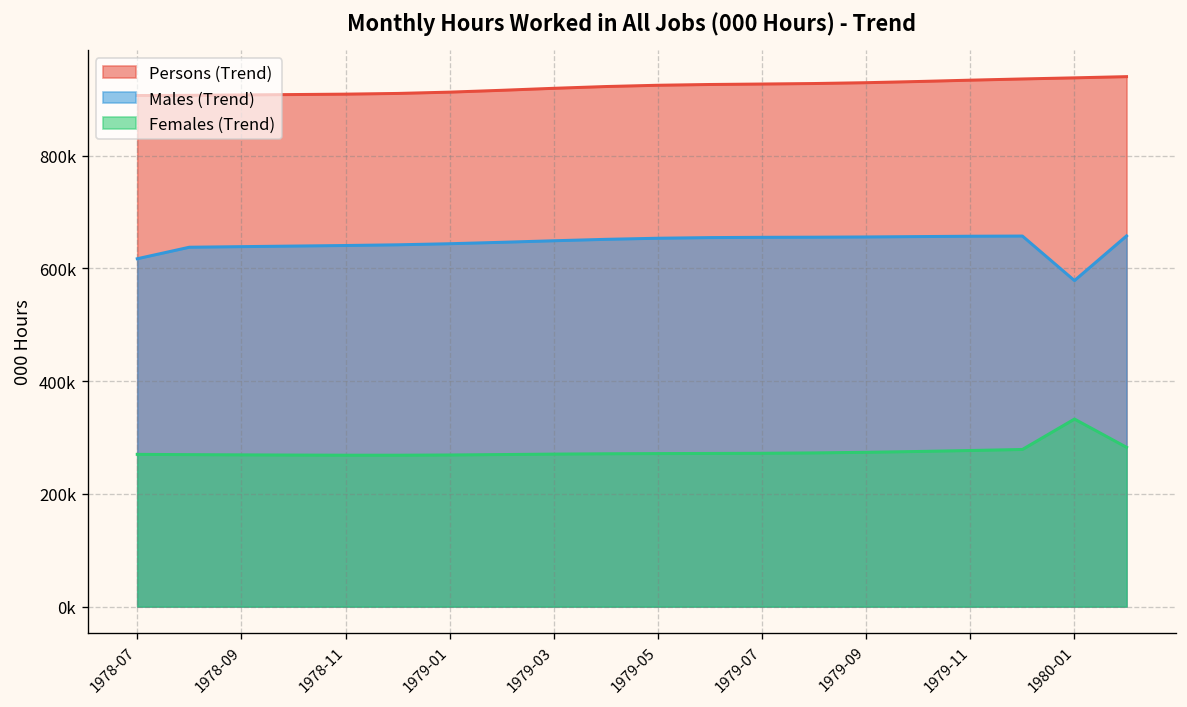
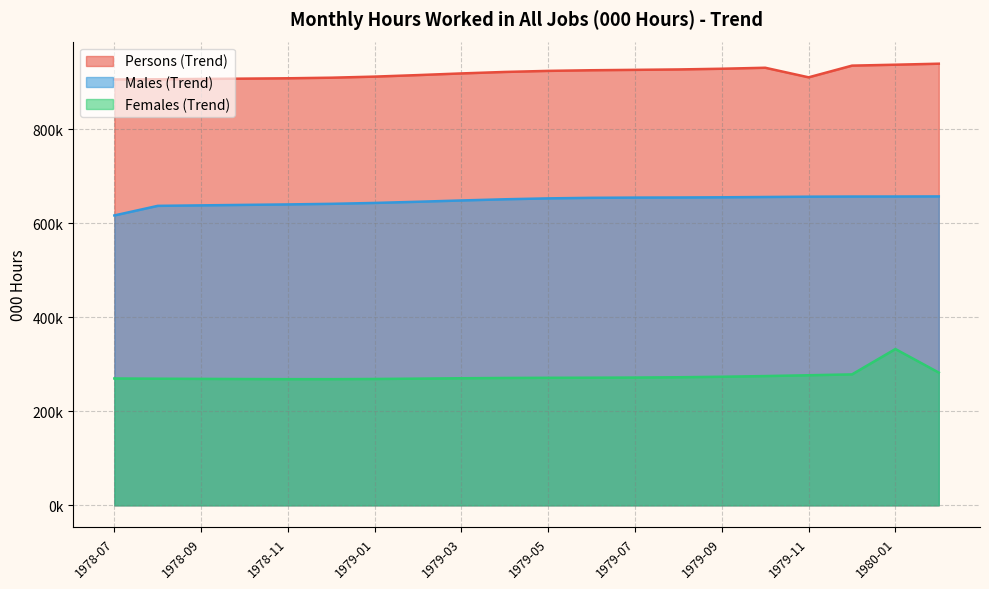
  {
    "Persons (Trend)": {
      "1978-11": 910000,
      "1979-01": 910000,
      "1979-03": 920000,
      "1979-05": 920000,
      "1979-07": 930000,
      "1979-09": 930000,
-     "1979-11": 930000,
+     "1979-11": 910000,
      "1980-01": 940000
    },
    "Males (Trend)": {
      "1978-07": 620000,
      "1978-09": 640000,
      "1978-11": 640000,
      "1979-01": 640000,
      "1979-03": 650000,
      "1979-05": 650000,
      "1979-07": 650000,
      "1979-09": 660000,
      "1979-11": 660000,
-     "1980-01": 580000
+     "1980-01": 660000
    },
    "Females (Trend)": {
      "1978-07": 270000,
      "1978-09": 270000,
      "1978-11": 270000,
      "1979-01": 270000,
      "1979-03": 270000,
      "1979-05": 270000,
      "1979-07": 270000,
      "1979-09": 270000,
      "1979-11": 280000,
      "1980-01": 330000
    }
  }
